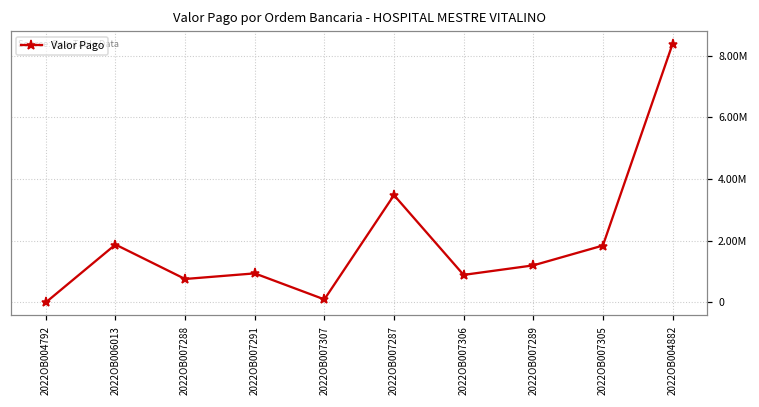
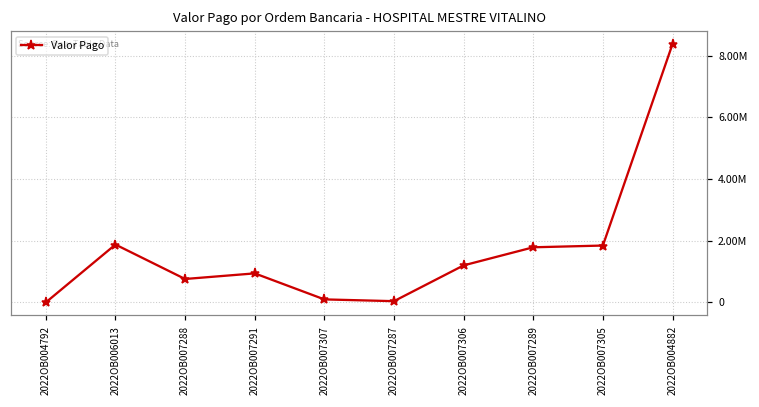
  {
    "2022OB004792": 0,
    "2022OB006013": 1900000,
    "2022OB007288": 800000,
    "2022OB007291": 900000,
    "2022OB007307": 100000,
-   "2022OB007287": 3500000,
-   "2022OB007306": 900000,
-   "2022OB007289": 1200000,
+   "2022OB007287": 0,
+   "2022OB007306": 1200000,
+   "2022OB007289": 1800000,
    "2022OB007305": 1800000,
    "2022OB004882": 8400000
  }
